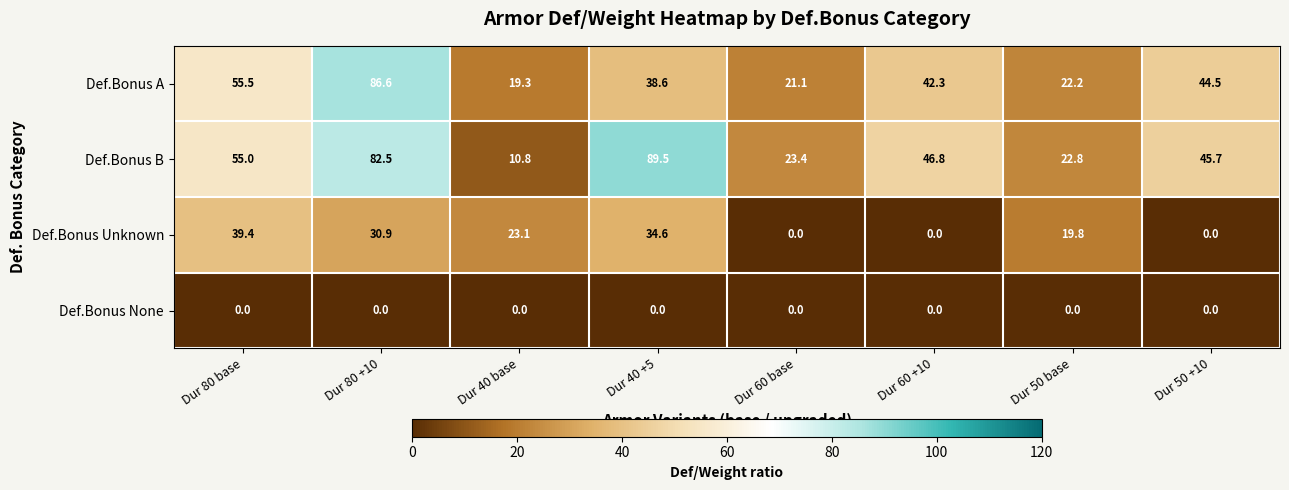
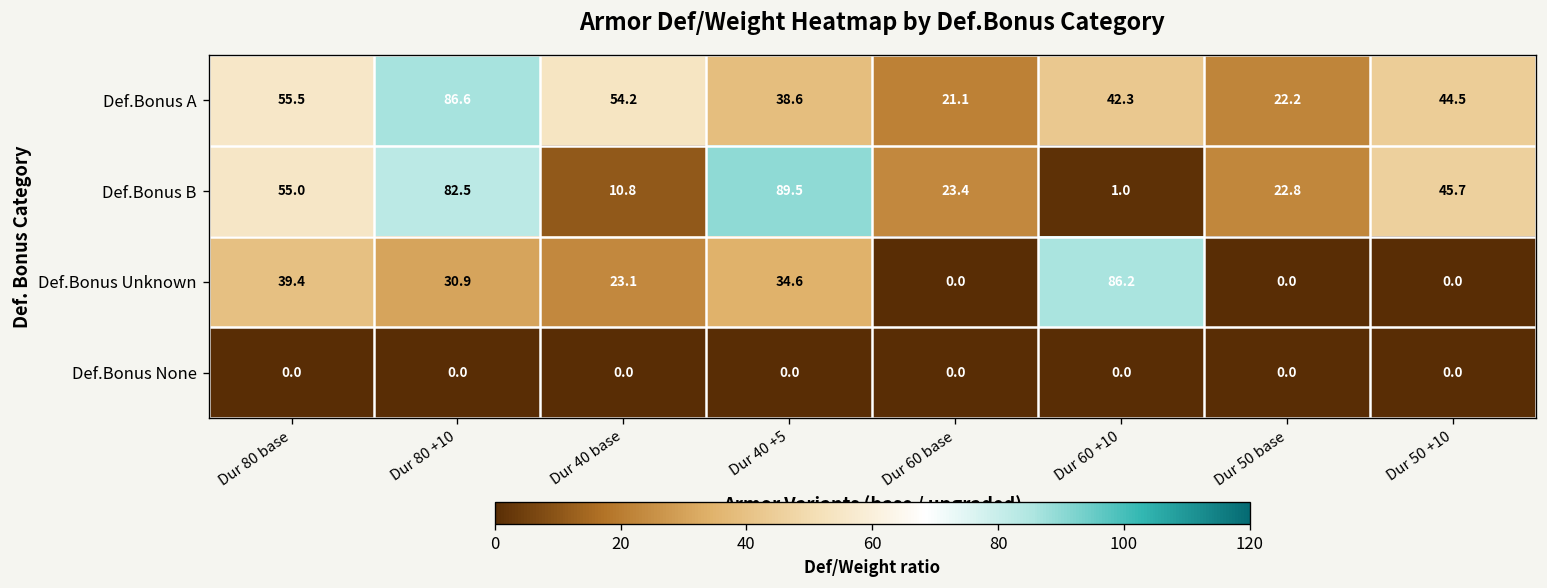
  {
    "Def.Bonus A": {
      "Dur 80 base": 55.5,
      "Dur 80 +10": 86.6,
-     "Dur 40 base": 19.3,
+     "Dur 40 base": 54.2,
      "Dur 40 +5": 38.6,
      "Dur 60 base": 21.1,
      "Dur 60 +10": 42.3,
      "Dur 50 base": 22.2,
      "Dur 50 +10": 44.5
    },
    "Def.Bonus B": {
      "Dur 80 base": 55.0,
      "Dur 80 +10": 82.5,
      "Dur 40 base": 10.8,
      "Dur 40 +5": 89.5,
      "Dur 60 base": 23.4,
-     "Dur 60 +10": 46.8,
+     "Dur 60 +10": 1.0,
      "Dur 50 base": 22.8,
      "Dur 50 +10": 45.7
    },
    "Def.Bonus Unknown": {
      "Dur 80 base": 39.4,
      "Dur 80 +10": 30.9,
      "Dur 40 base": 23.1,
      "Dur 40 +5": 34.6,
      "Dur 60 base": 0.0,
-     "Dur 60 +10": 0.0,
-     "Dur 50 base": 19.8,
+     "Dur 60 +10": 86.2,
+     "Dur 50 base": 0.0,
      "Dur 50 +10": 0.0
    },
    "Def.Bonus None": {
      "Dur 80 base": 0.0,
      "Dur 80 +10": 0.0,
      "Dur 40 base": 0.0,
      "Dur 40 +5": 0.0,
      "Dur 60 base": 0.0,
      "Dur 60 +10": 0.0,
      "Dur 50 base": 0.0,
      "Dur 50 +10": 0.0
    }
  }
